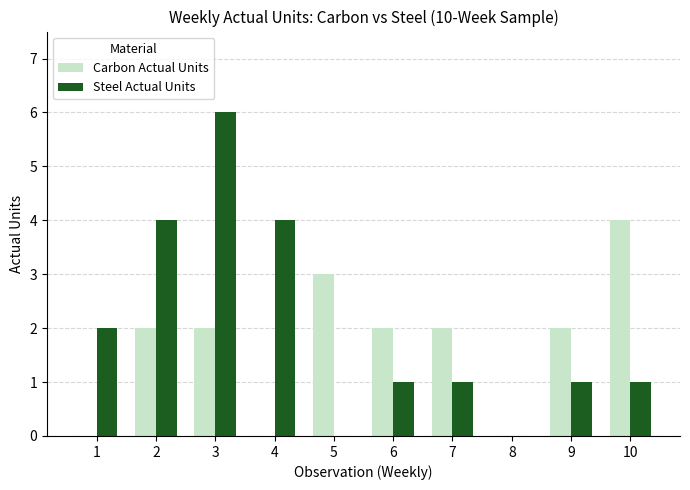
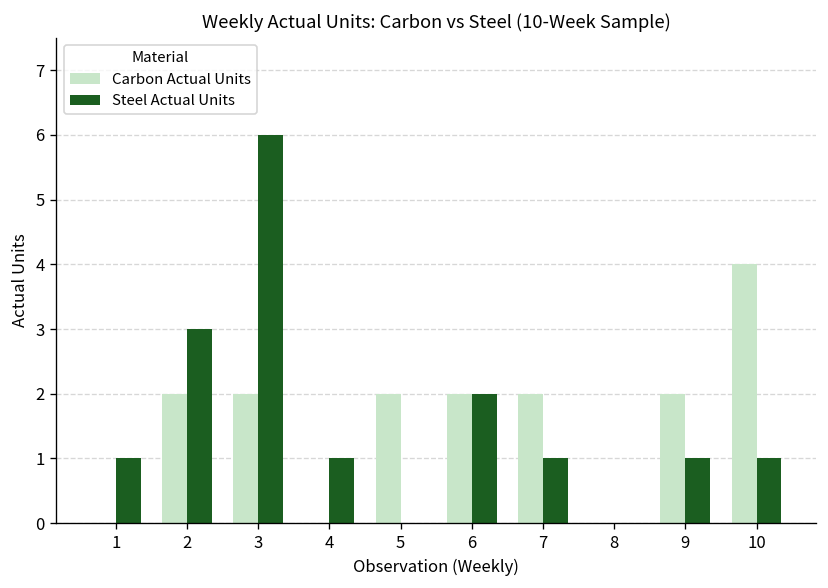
  {
    "Carbon Actual Units": {
      "1": 0,
      "2": 2,
      "3": 2,
      "4": 0,
-     "5": 3,
+     "5": 2,
      "6": 2,
      "7": 2,
      "8": 0,
      "9": 2,
      "10": 4
    },
    "Steel Actual Units": {
-     "1": 2,
-     "2": 4,
+     "1": 1,
+     "2": 3,
      "3": 6,
-     "4": 4,
+     "4": 1,
      "5": 0,
-     "6": 1,
+     "6": 2,
      "7": 1,
      "8": 0,
      "9": 1,
      "10": 1
    }
  }
